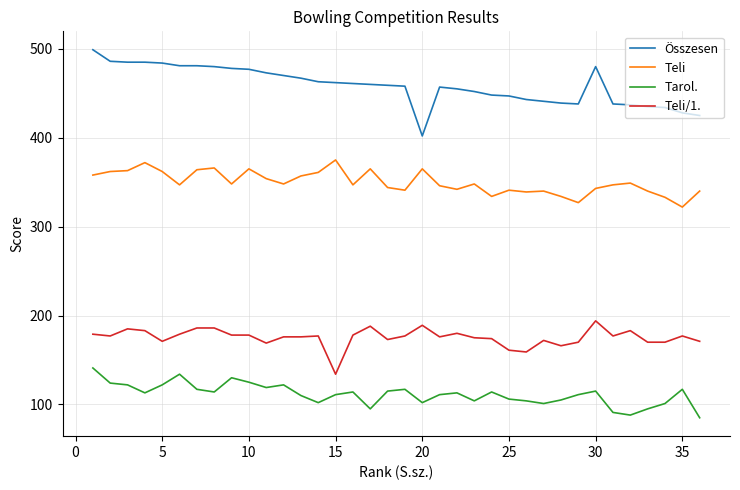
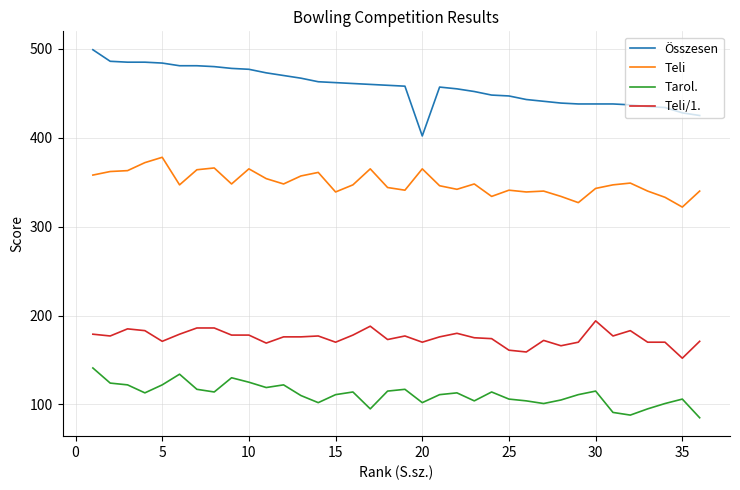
  {
    "Összesen": {
      "5": 480,
      "10": 480,
      "15": 460,
      "20": 400,
      "25": 450,
-     "30": 480
+     "30": 440
    },
    "Teli": {
-     "5": 360,
+     "5": 380,
      "10": 370,
-     "15": 380,
+     "15": 340,
      "20": 370,
      "25": 340,
      "30": 340,
      "35": 320
    },
    "Tarol.": {
      "5": 120,
      "10": 130,
      "15": 110,
      "20": 100,
      "25": 110,
      "30": 120,
-     "35": 120
+     "35": 110
    },
    "Teli/1.": {
      "5": 170,
      "10": 180,
-     "15": 130,
-     "20": 190,
+     "15": 170,
+     "20": 170,
      "25": 160,
      "30": 190,
-     "35": 180
+     "35": 150
    }
  }
